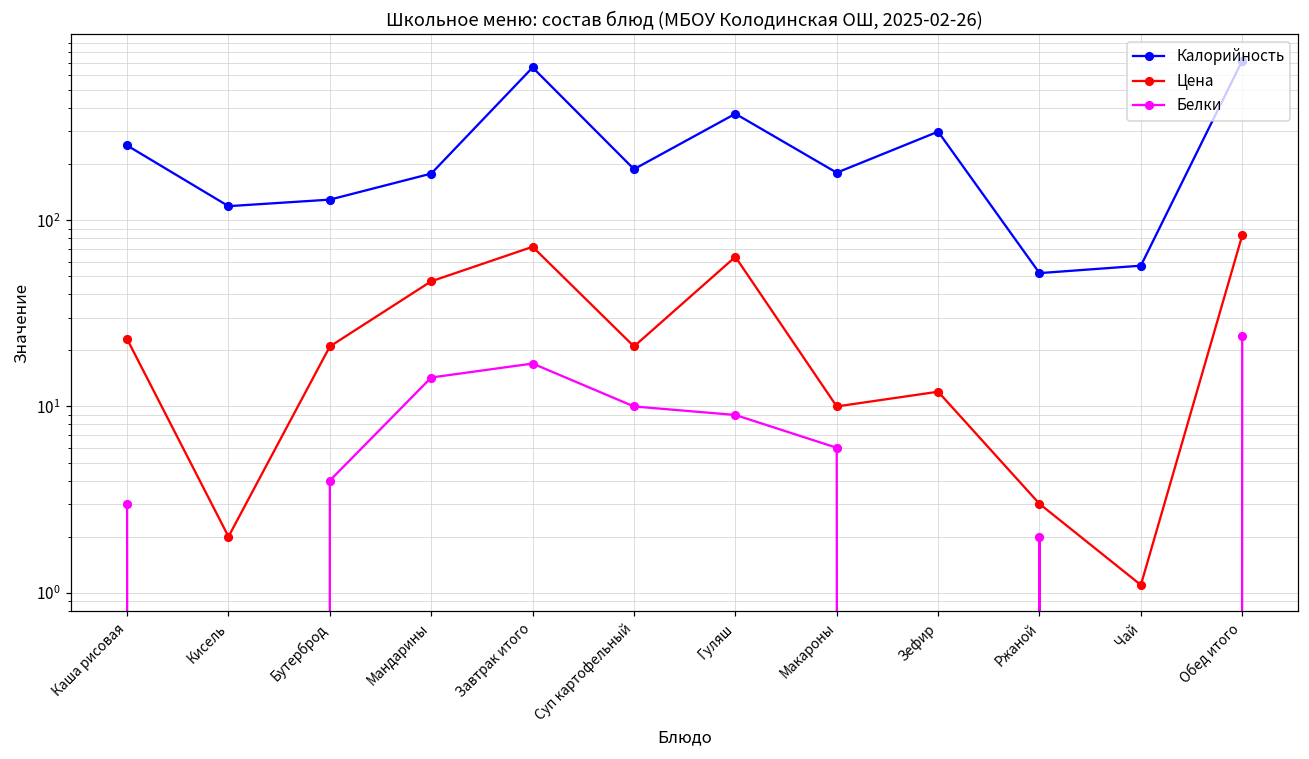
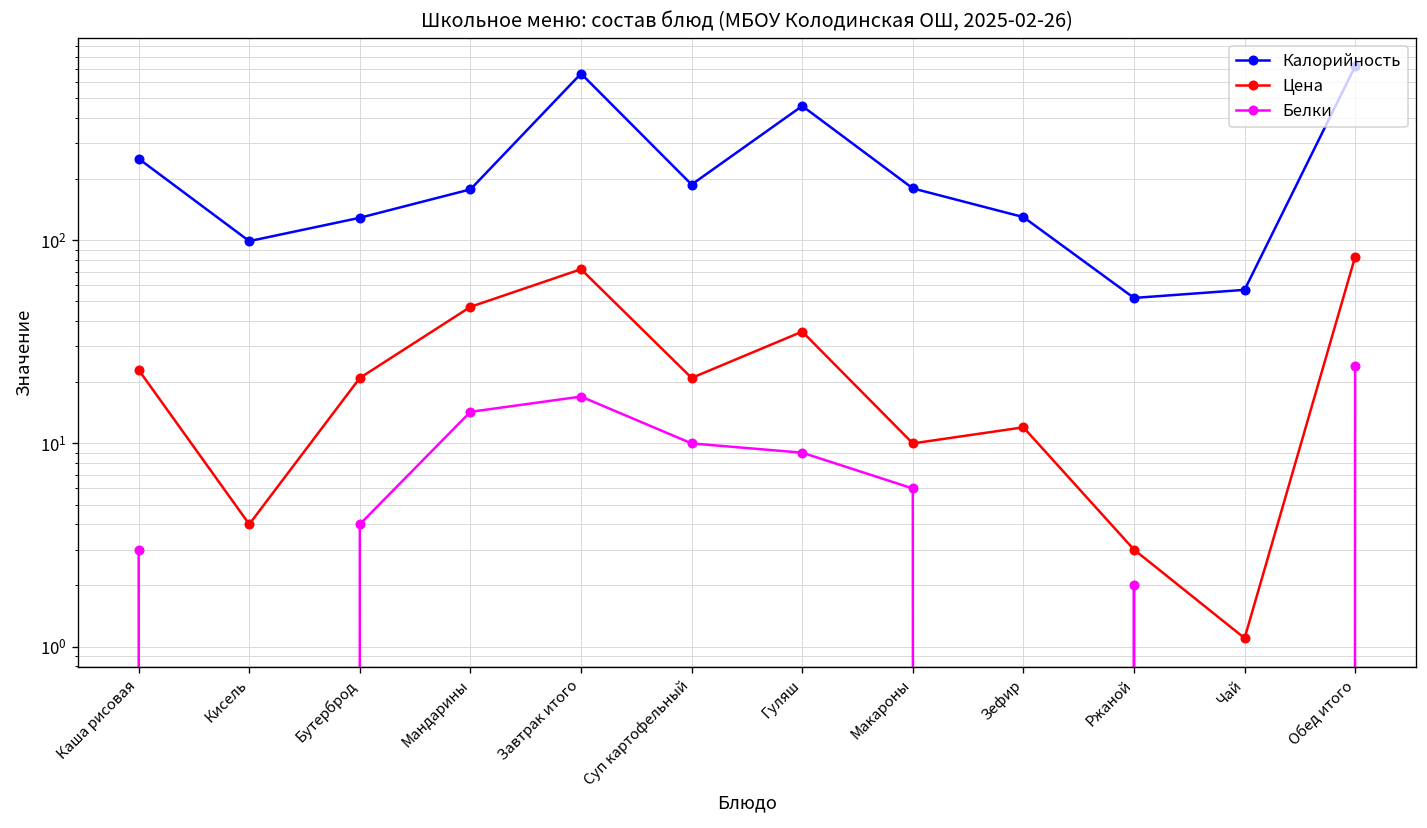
  {
    "Калорийность": {
      "Каша рисовая": 250,
-     "Кисель": 120,
+     "Кисель": 100,
      "Бутерброд": 130,
      "Мандарины": 180,
      "Завтрак итого": 660,
      "Суп картофельный": 190,
-     "Гуляш": 370,
+     "Гуляш": 460,
      "Макароны": 180,
-     "Зефир": 300,
+     "Зефир": 130,
      "Ржаной": 52,
      "Чай": 57
    },
    "Цена": {
      "Каша рисовая": 23,
-     "Кисель": 2,
+     "Кисель": 4,
      "Бутерброд": 21,
      "Мандарины": 47,
      "Завтрак итого": 72,
      "Суп картофельный": 21,
-     "Гуляш": 64,
+     "Гуляш": 36,
      "Макароны": 10,
      "Зефир": 12,
      "Ржаной": 3,
      "Чай": 1.1,
      "Обед итого": 80
    },
    "Белки": {
      "Каша рисовая": 3,
      "Бутерброд": 4,
      "Мандарины": 14,
      "Завтрак итого": 17,
      "Суп картофельный": 10,
      "Гуляш": 9,
      "Макароны": 6,
      "Ржаной": 2,
      "Обед итого": 24
    }
  }
